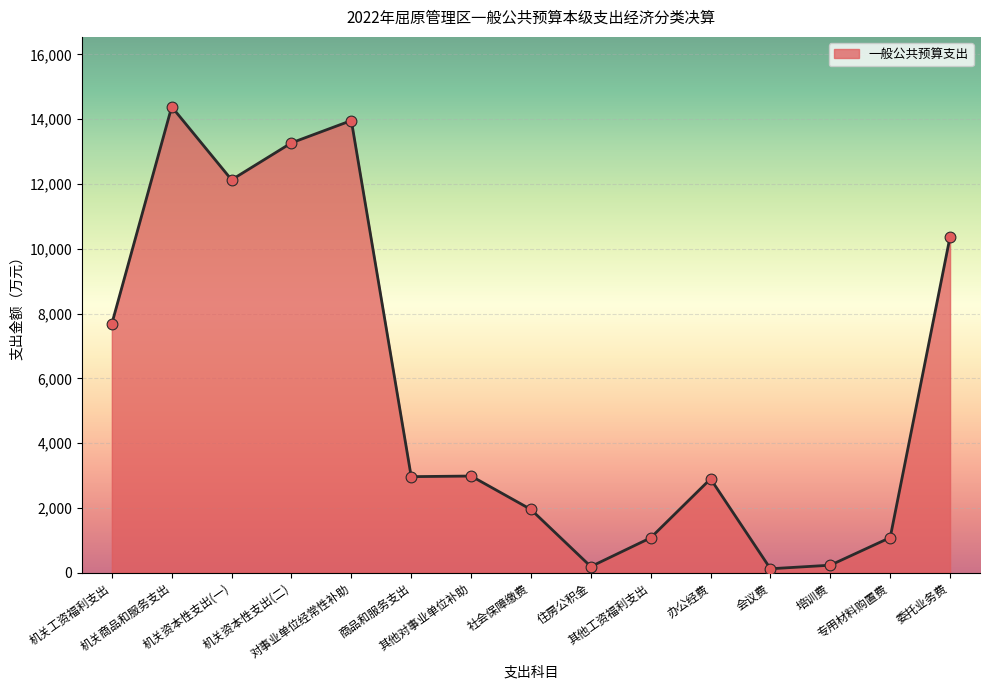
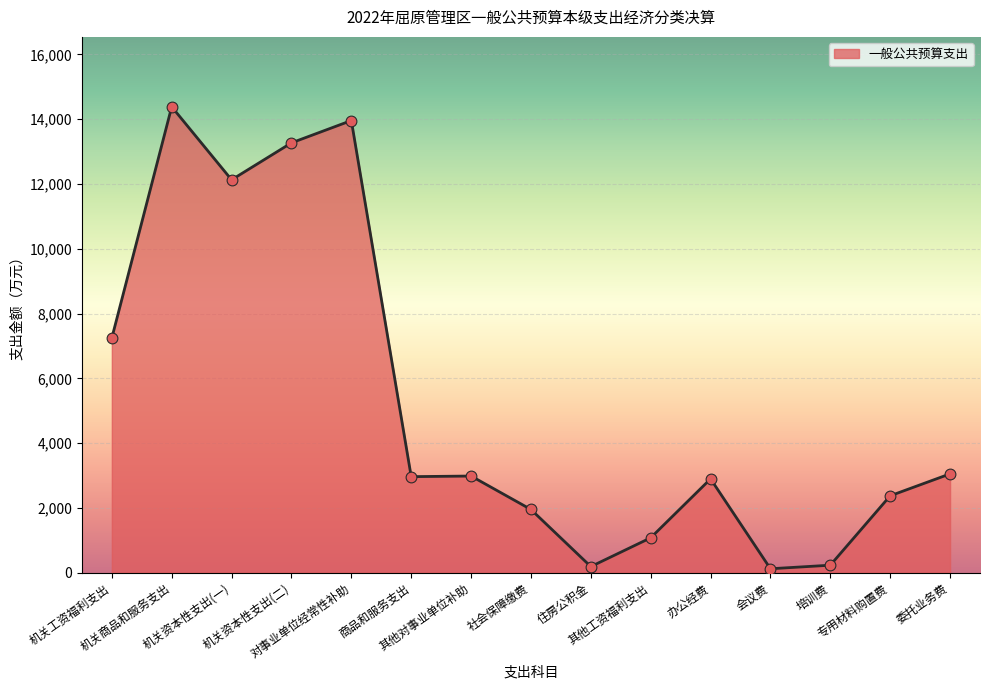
  {
-   "机关工资福利支出": "7,700",
+   "机关工资福利支出": "7,200",
    "机关商品和服务支出": "14,400",
    "机关资本性支出(一)": "12,100",
    "机关资本性支出(二)": "13,300",
    "对事业单位经常性补助": "14,000",
    "商品和服务支出": "3,000",
    "其他对事业单位补助": "3,000",
    "社会保障缴费": "2,000",
    "住房公积金": "200",
    "其他工资福利支出": "1,100",
    "办公经费": "2,900",
    "会议费": "100",
    "培训费": "200",
-   "专用材料购置费": "1,100",
-   "委托业务费": "10,400"
+   "专用材料购置费": "2,400",
+   "委托业务费": "3,100"
  }
